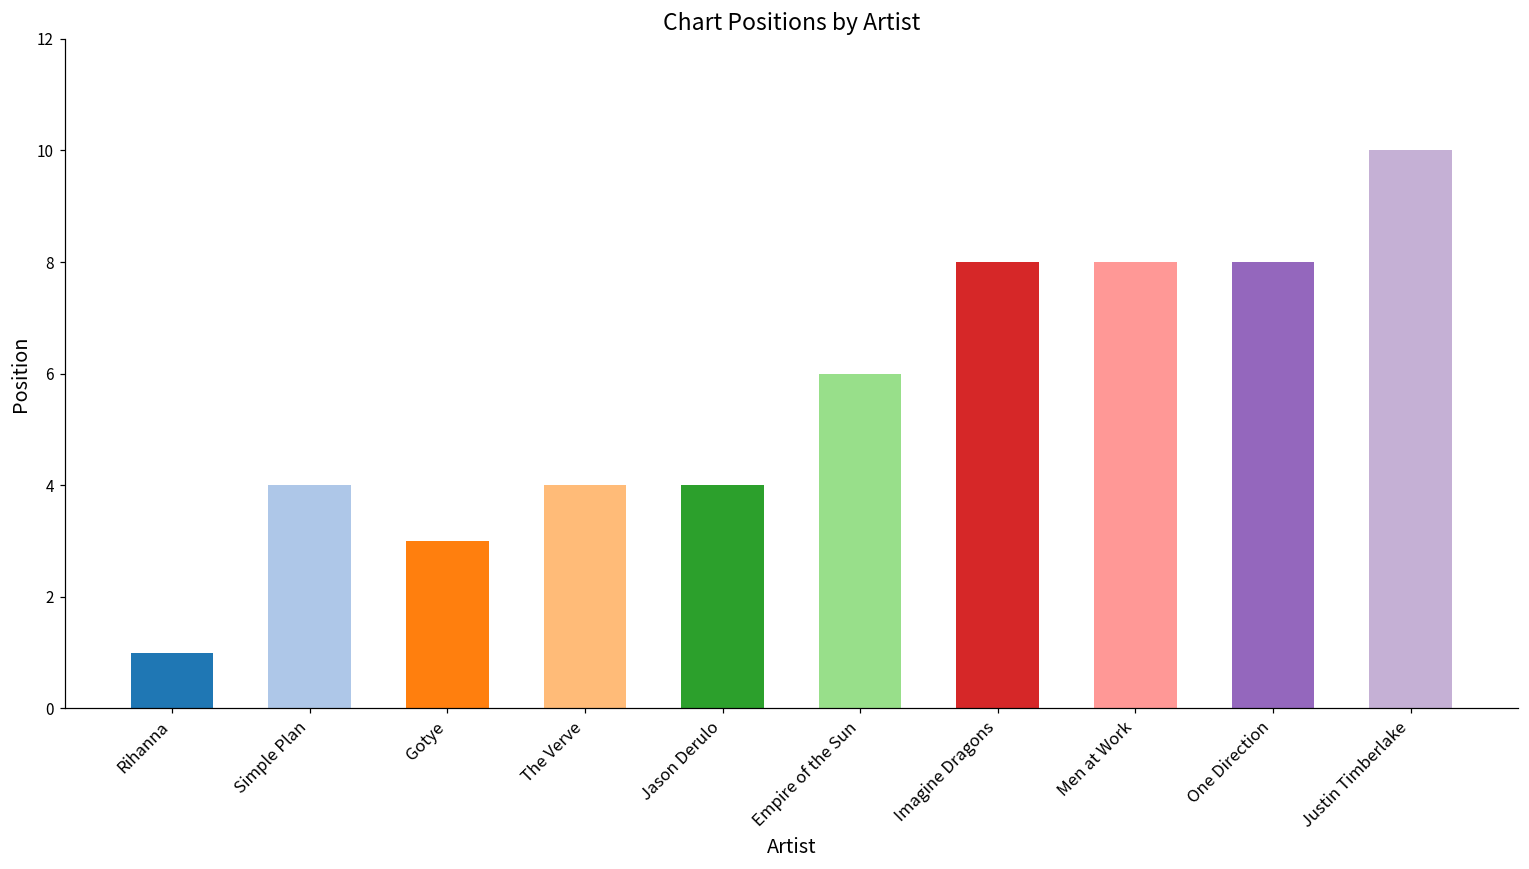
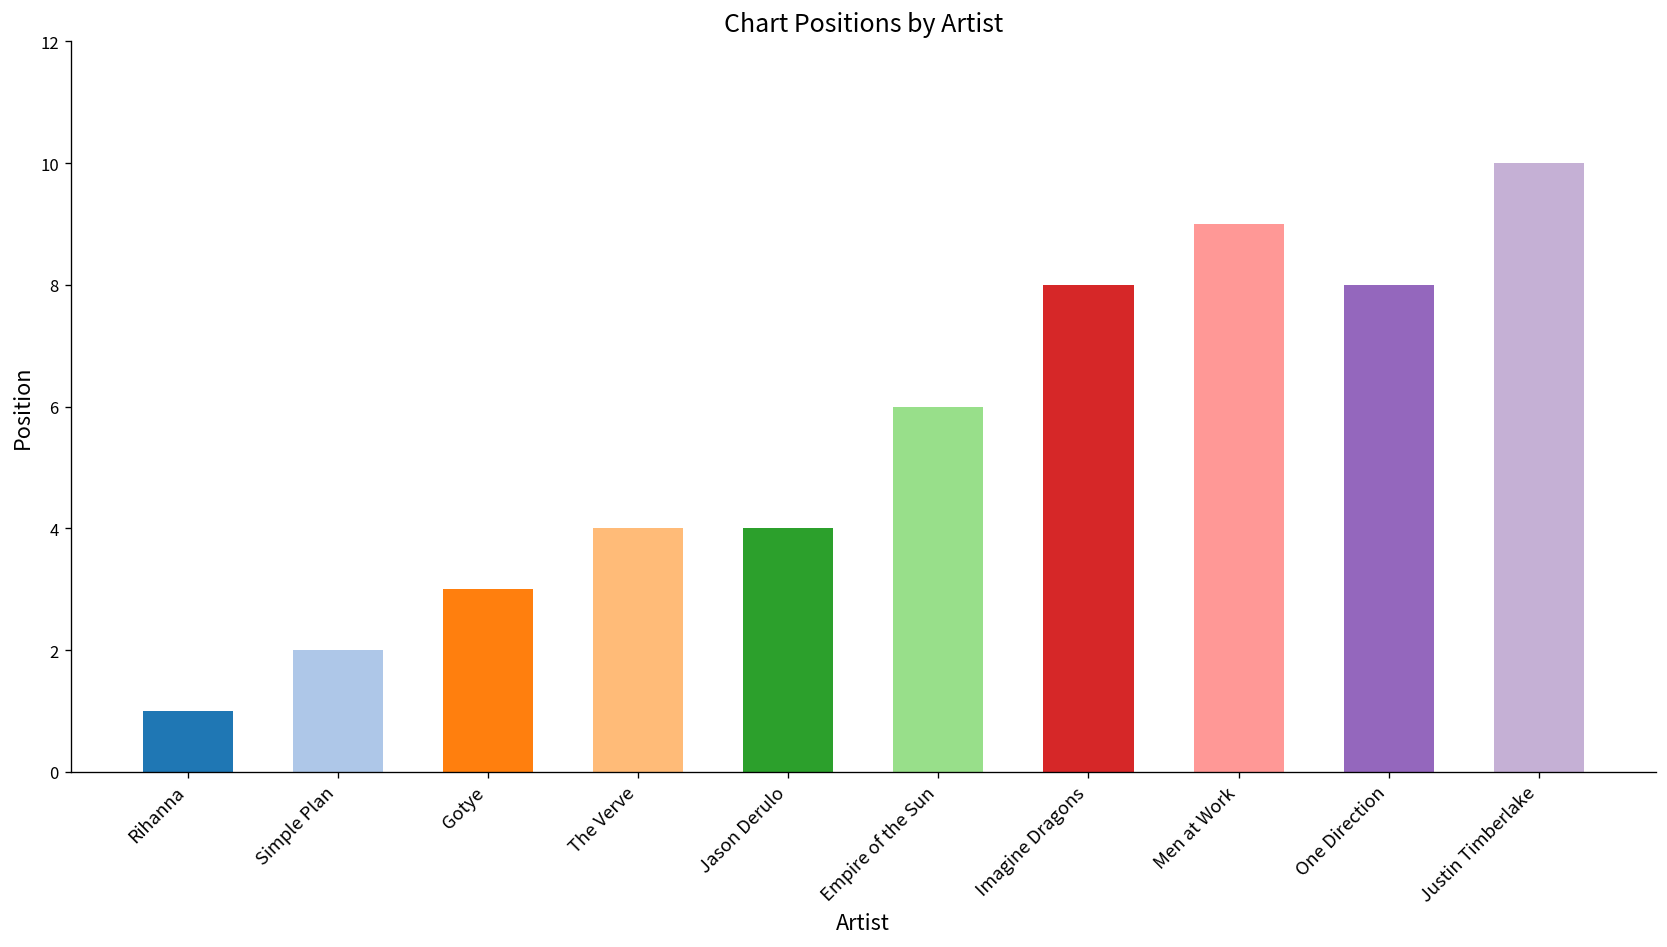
  {
    "Rihanna": 1,
-   "Simple Plan": 4,
+   "Simple Plan": 2,
    "Gotye": 3,
    "The Verve": 4,
    "Jason Derulo": 4,
    "Empire of the Sun": 6,
    "Imagine Dragons": 8,
-   "Men at Work": 8,
+   "Men at Work": 9,
    "One Direction": 8,
    "Justin Timberlake": 10
  }
